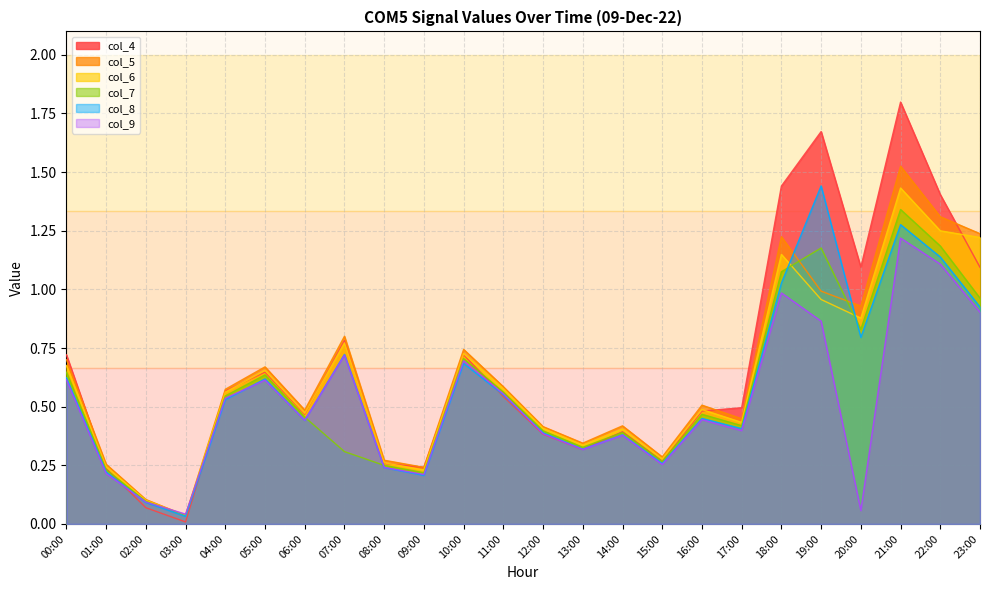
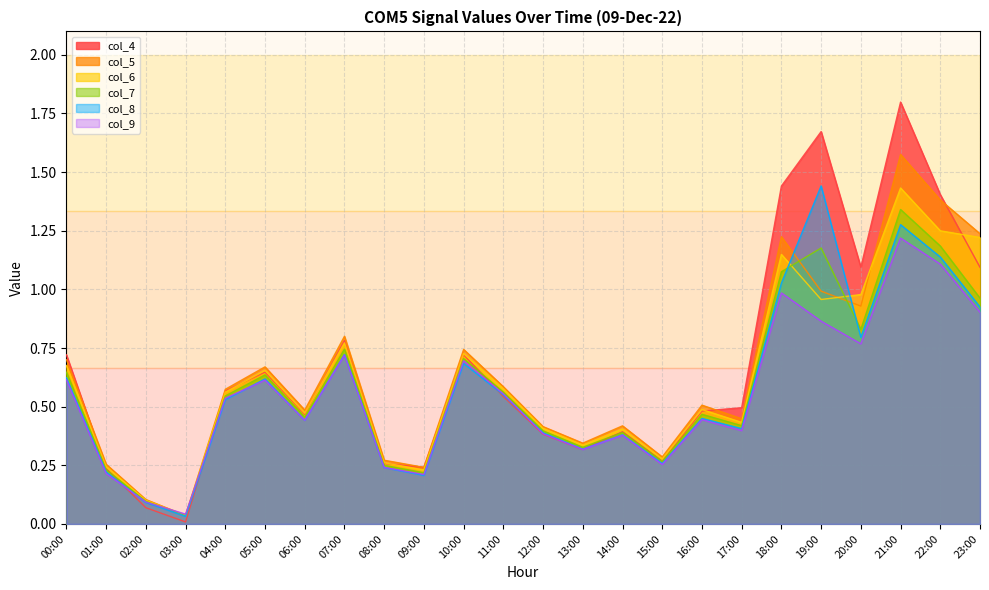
  {
    "col_4": {
      "00:00": 0.72,
      "02:00": 0.07,
      "03:00": 0.01,
      "17:00": 0.50,
      "18:00": 1.44,
      "19:00": 1.67,
      "20:00": 1.09,
      "21:00": 1.80,
      "22:00": 1.40,
      "23:00": 1.09
    },
    "col_5": {
      "00:00": 0.70,
      "05:00": 0.67,
      "06:00": 0.49,
      "07:00": 0.80,
      "08:00": 0.27,
      "10:00": 0.74,
      "14:00": 0.42,
      "16:00": 0.51,
      "17:00": 0.45,
      "18:00": 1.22,
      "19:00": 0.99,
      "20:00": 0.93,
-     "21:00": 1.53,
-     "22:00": 1.31,
+     "21:00": 1.58,
+     "22:00": 1.38,
      "23:00": 1.24
    },
    "col_6": {
      "00:00": 0.68,
      "09:00": 0.23,
      "14:00": 0.40,
      "17:00": 0.43,
      "18:00": 1.15,
      "19:00": 0.96,
-     "20:00": 0.88,
+     "20:00": 0.98,
      "21:00": 1.43,
      "22:00": 1.25,
      "23:00": 1.22
    },
    "col_7": {
      "00:00": 0.65,
      "05:00": 0.64,
      "06:00": 0.46,
-     "07:00": 0.31,
+     "07:00": 0.75,
      "16:00": 0.47,
      "17:00": 0.42,
      "18:00": 1.08,
      "19:00": 1.18,
      "20:00": 0.83,
      "21:00": 1.34,
      "22:00": 1.19,
      "23:00": 0.96
    },
    "col_8": {
      "10:00": 0.68,
      "18:00": 1.03,
      "19:00": 1.44,
      "20:00": 0.80,
      "21:00": 1.28,
      "22:00": 1.14,
      "23:00": 0.92
    },
    "col_9": {
      "18:00": 0.99,
      "19:00": 0.86,
-     "20:00": 0.06,
+     "20:00": 0.77,
      "21:00": 1.22,
      "22:00": 1.11,
      "23:00": 0.90
    }
  }
